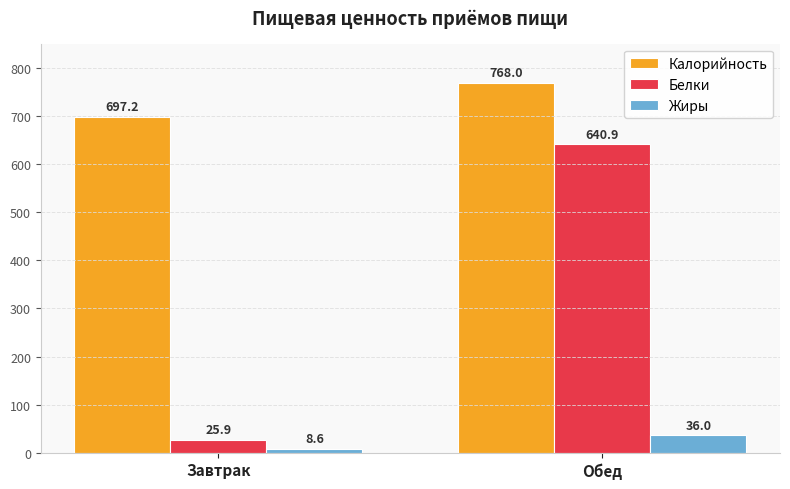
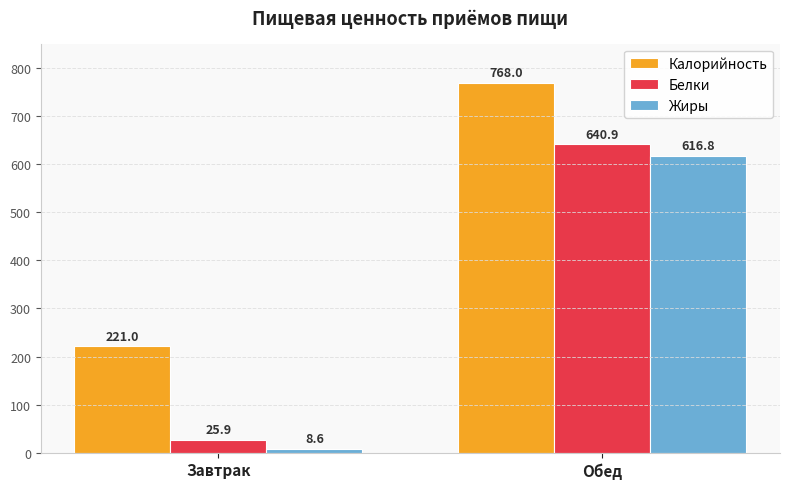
  {
    "Калорийность": {
-     "Завтрак": 697.2,
+     "Завтрак": 221.0,
      "Обед": 768.0
    },
    "Белки": {
      "Завтрак": 25.9,
      "Обед": 640.9
    },
    "Жиры": {
      "Завтрак": 8.6,
-     "Обед": 36.0
+     "Обед": 616.8
    }
  }
